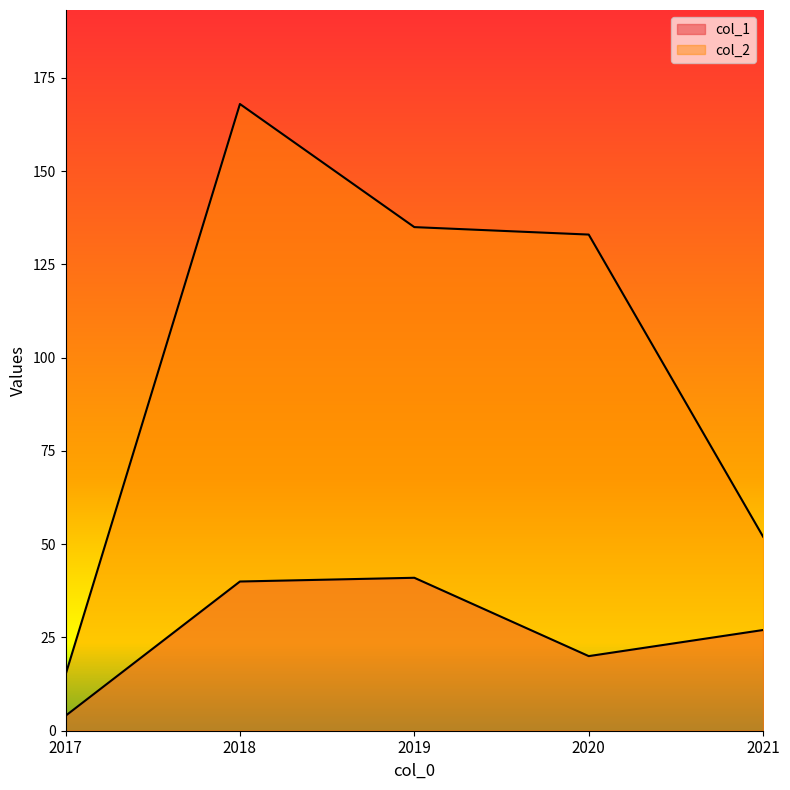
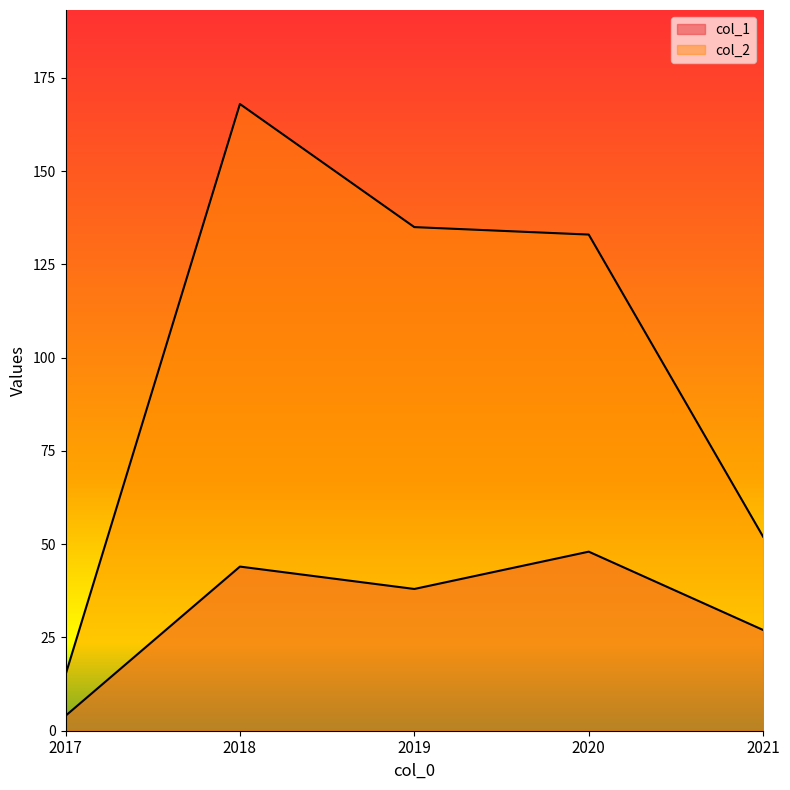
  {
    "col_1": {
      "2017": 4,
-     "2018": 40,
-     "2019": 41,
-     "2020": 20,
+     "2018": 44,
+     "2019": 38,
+     "2020": 48,
      "2021": 27
    },
    "col_2": {
      "2017": 15,
      "2018": 168,
      "2019": 135,
      "2020": 133,
      "2021": 52
    }
  }
